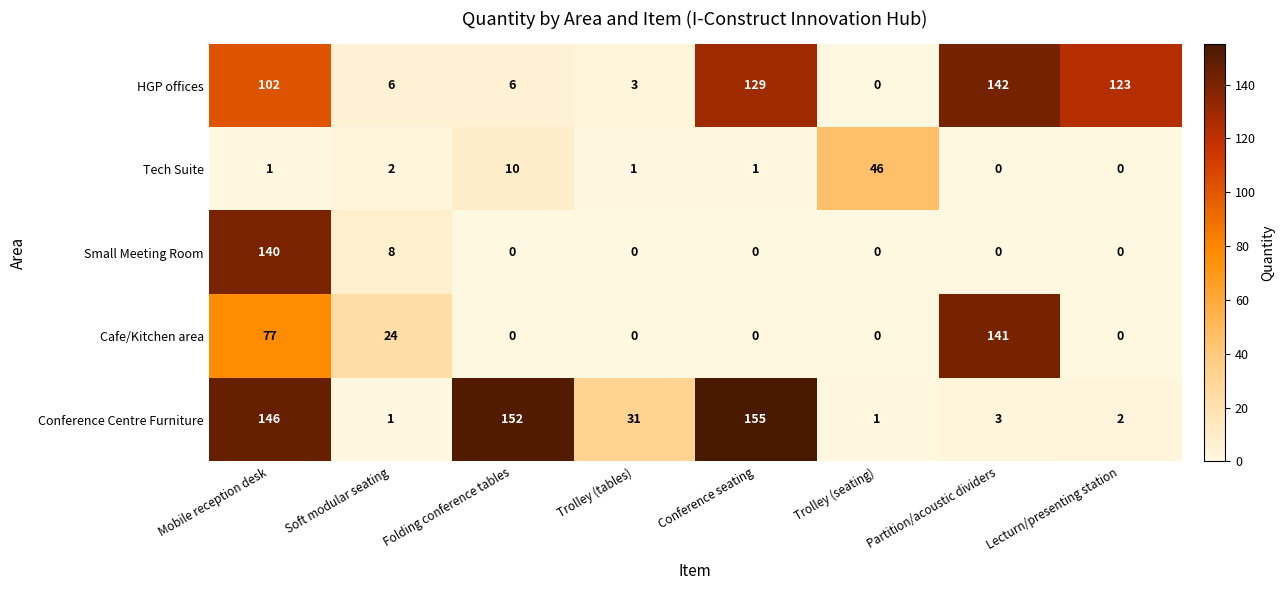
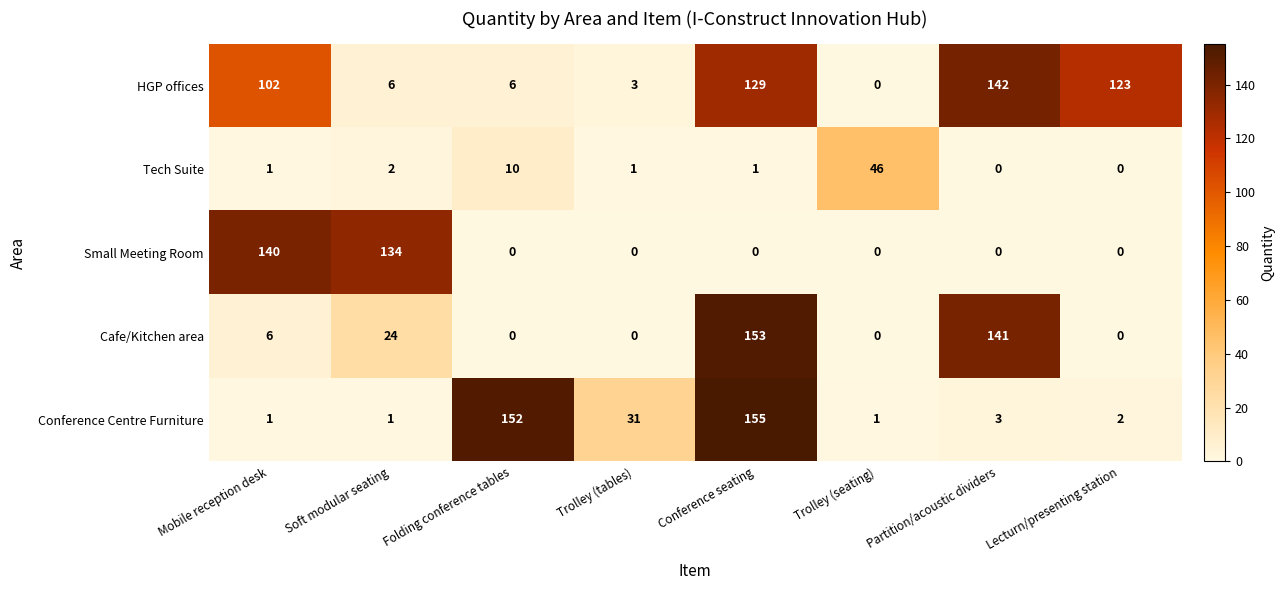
  {
    "HGP offices": {
      "Mobile reception desk": 102,
      "Soft modular seating": 6,
      "Folding conference tables": 6,
      "Trolley (tables)": 3,
      "Conference seating": 129,
      "Trolley (seating)": 0,
      "Partition/acoustic dividers": 142,
      "Lecturn/presenting station": 123
    },
    "Tech Suite": {
      "Mobile reception desk": 1,
      "Soft modular seating": 2,
      "Folding conference tables": 10,
      "Trolley (tables)": 1,
      "Conference seating": 1,
      "Trolley (seating)": 46,
      "Partition/acoustic dividers": 0,
      "Lecturn/presenting station": 0
    },
    "Small Meeting Room": {
      "Mobile reception desk": 140,
-     "Soft modular seating": 8,
+     "Soft modular seating": 134,
      "Folding conference tables": 0,
      "Trolley (tables)": 0,
      "Conference seating": 0,
      "Trolley (seating)": 0,
      "Partition/acoustic dividers": 0,
      "Lecturn/presenting station": 0
    },
    "Cafe/Kitchen area": {
-     "Mobile reception desk": 77,
+     "Mobile reception desk": 6,
      "Soft modular seating": 24,
      "Folding conference tables": 0,
      "Trolley (tables)": 0,
-     "Conference seating": 0,
+     "Conference seating": 153,
      "Trolley (seating)": 0,
      "Partition/acoustic dividers": 141,
      "Lecturn/presenting station": 0
    },
    "Conference Centre Furniture": {
-     "Mobile reception desk": 146,
+     "Mobile reception desk": 1,
      "Soft modular seating": 1,
      "Folding conference tables": 152,
      "Trolley (tables)": 31,
      "Conference seating": 155,
      "Trolley (seating)": 1,
      "Partition/acoustic dividers": 3,
      "Lecturn/presenting station": 2
    }
  }
